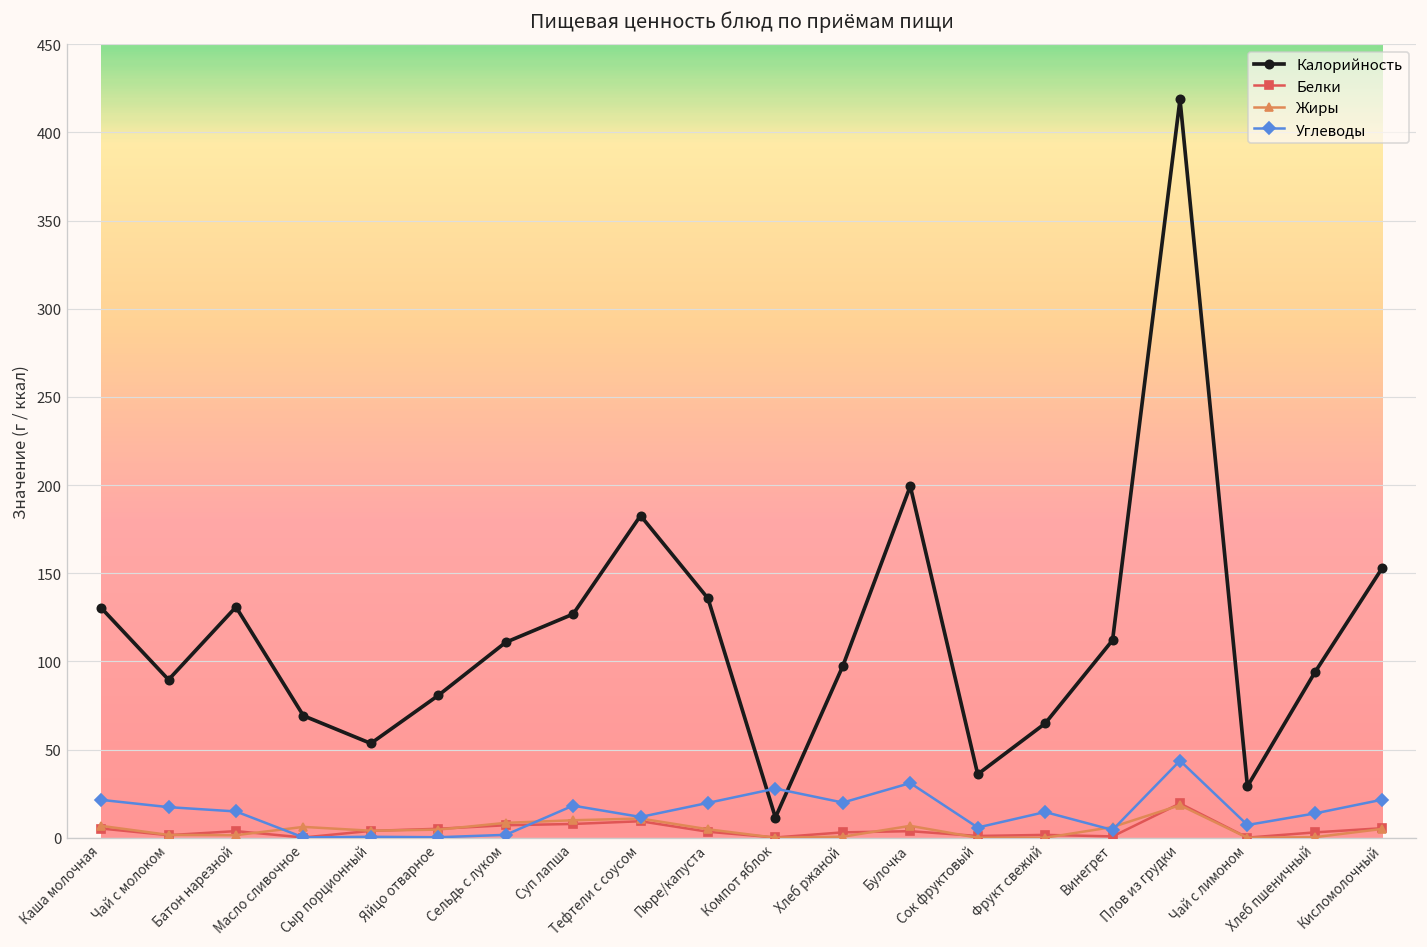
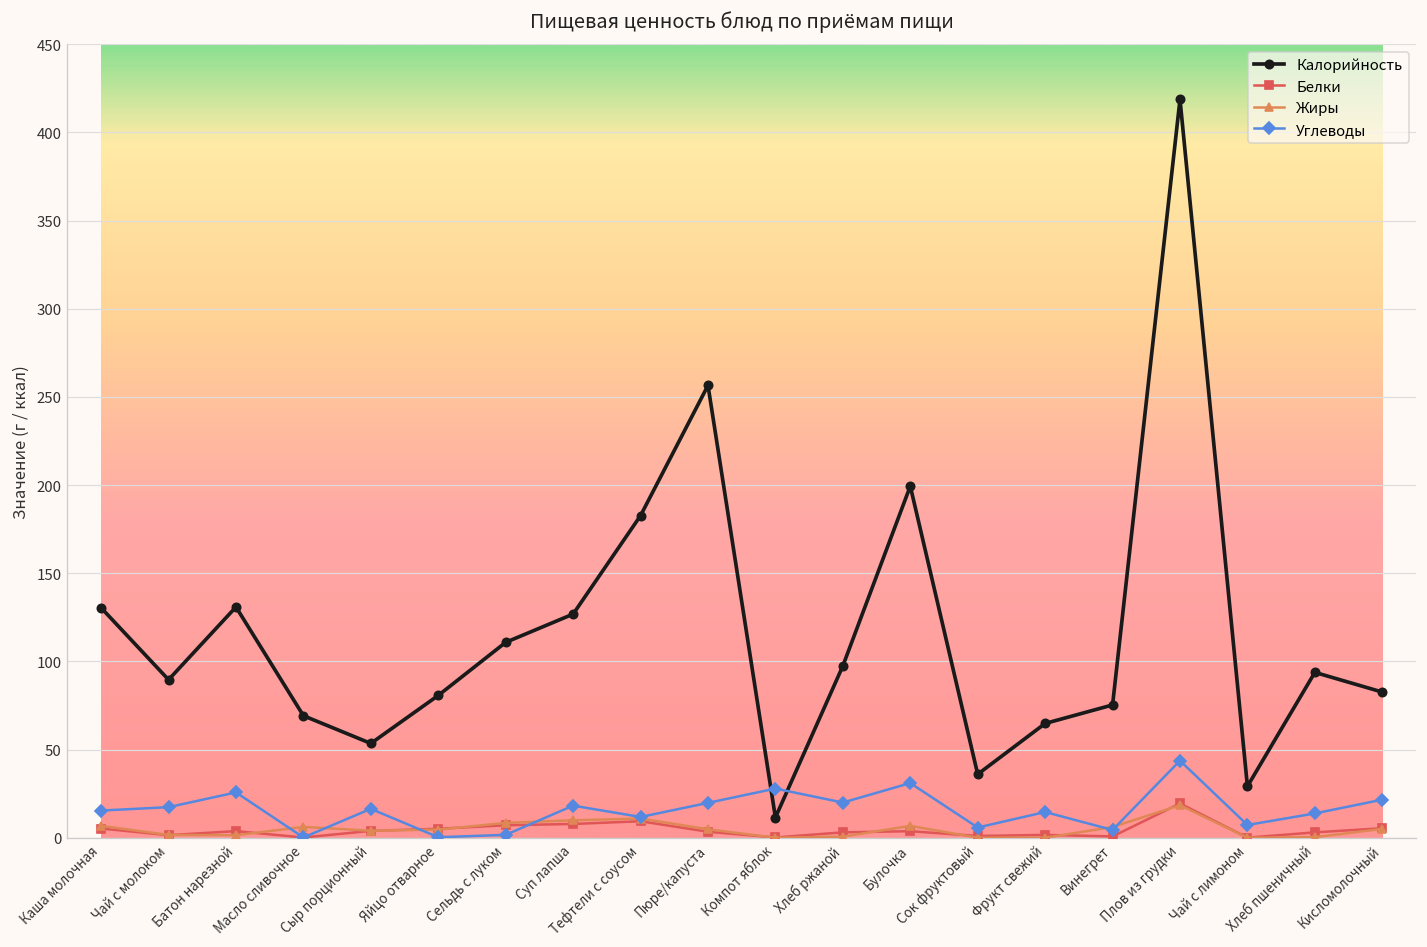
  {
    "Калорийность": {
      "Каша молочная": 130,
      "Чай с молоком": 90,
      "Батон нарезной": 131,
      "Масло сливочное": 69,
      "Сыр порционный": 53,
      "Яйцо отварное": 81,
      "Сельдь с луком": 111,
      "Суп лапша": 127,
      "Тефтели с соусом": 183,
-     "Пюре/капуста": 136,
+     "Пюре/капуста": 257,
      "Компот яблок": 11,
      "Хлеб ржаной": 97,
      "Булочка": 199,
      "Сок фруктовый": 36,
      "Фрукт свежий": 65,
-     "Винегрет": 112,
+     "Винегрет": 75,
      "Плов из грудки": 419,
      "Чай с лимоном": 29,
      "Хлеб пшеничный": 94,
-     "Кисломолочный": 153
+     "Кисломолочный": 83
    },
    "Углеводы": {
-     "Каша молочная": 21,
+     "Каша молочная": 15,
      "Чай с молоком": 17,
-     "Батон нарезной": 15,
-     "Сыр порционный": 1,
+     "Батон нарезной": 26,
+     "Сыр порционный": 16,
      "Яйцо отварное": 0,
      "Сельдь с луком": 2,
      "Суп лапша": 18,
      "Пюре/капуста": 20,
      "Компот яблок": 28,
      "Хлеб ржаной": 20,
      "Булочка": 31,
      "Сок фруктовый": 6,
      "Фрукт свежий": 15,
      "Плов из грудки": 44,
      "Чай с лимоном": 7,
      "Хлеб пшеничный": 14,
      "Кисломолочный": 22
    }
  }
